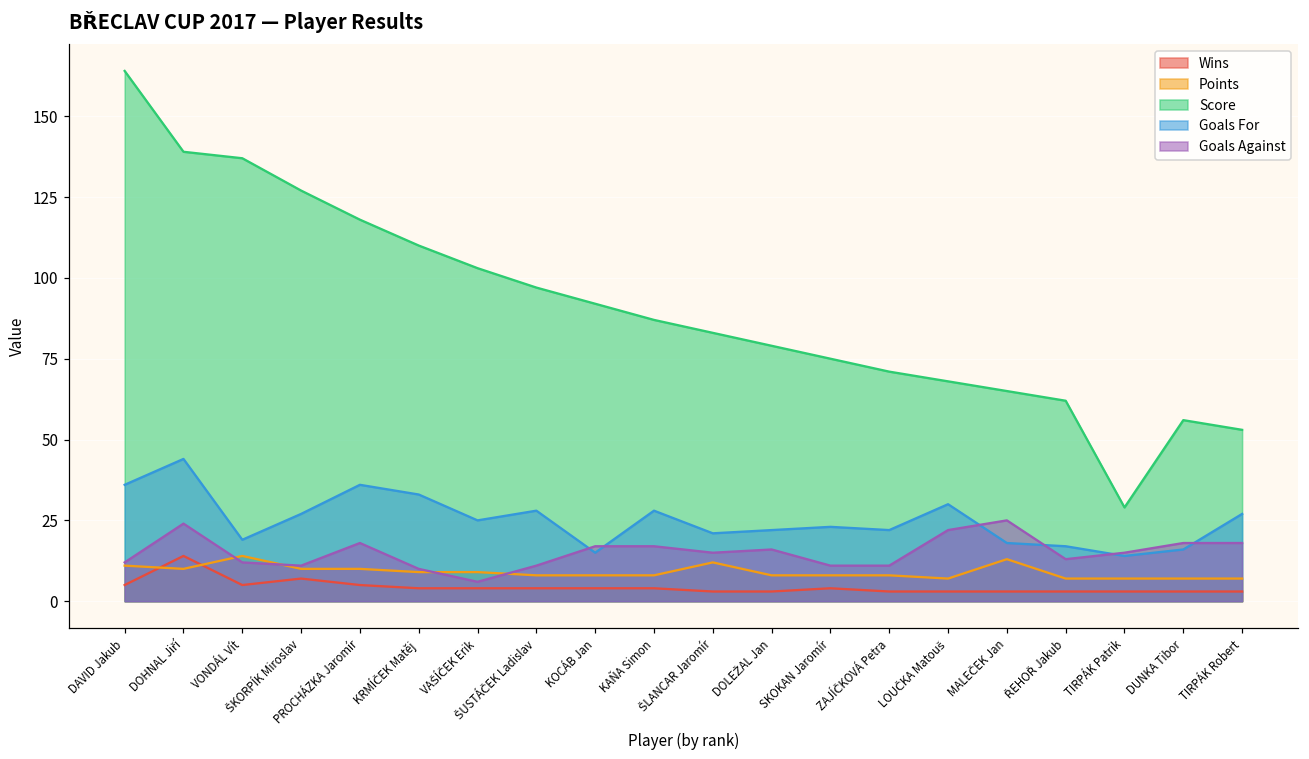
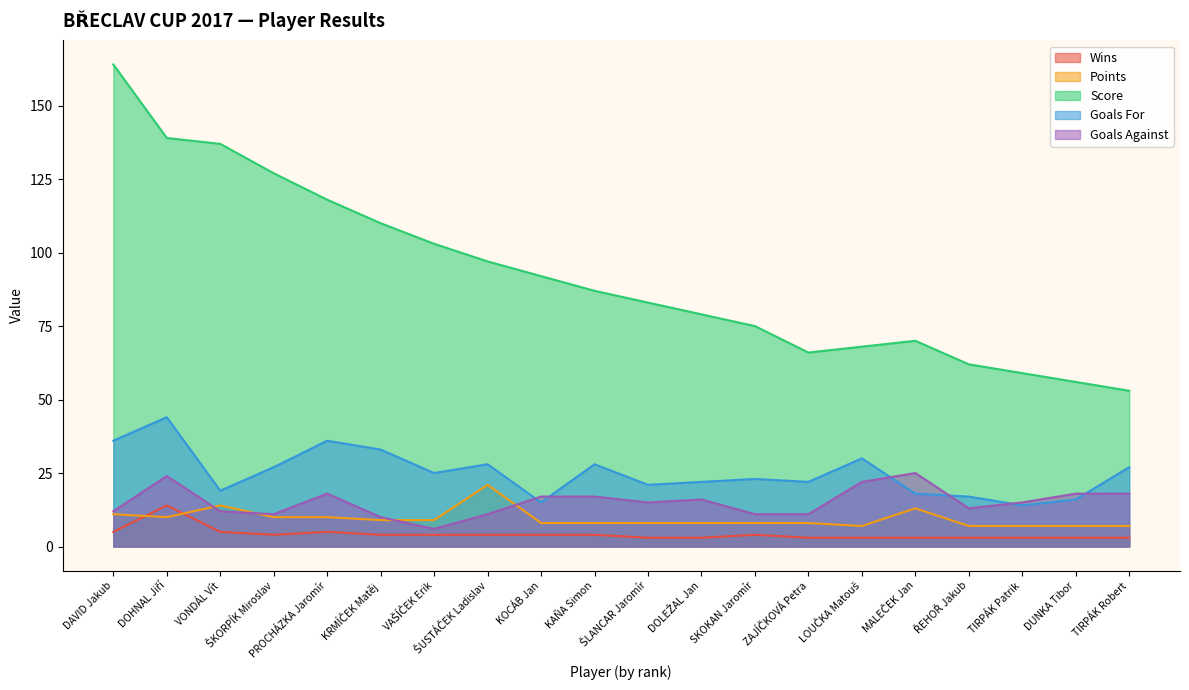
  {
    "Wins": {
      "DAVID Jakub": 5,
      "DOHNAL Jiří": 14,
      "VONDÁL Vít": 5,
-     "ŠKORPÍK Miroslav": 7,
+     "ŠKORPÍK Miroslav": 4,
      "PROCHÁZKA Jaromír": 5,
      "KRMÍČEK Matěj": 4,
      "VAŠÍČEK Erik": 4,
      "ŠUSTÁČEK Ladislav": 4,
      "KOCÁB Jan": 4,
      "KAŇA Simon": 4,
      "ŠLANCAR Jaromír": 3,
      "DOLEŽAL Jan": 3,
      "SKOKAN Jaromír": 4,
      "ZAJÍČKOVÁ Petra": 3,
      "LOUČKA Matouš": 3,
      "MALEČEK Jan": 3,
      "ŘEHOŘ Jakub": 3,
      "TIRPÁK Patrik": 3,
      "DUNKA Tibor": 3,
      "TIRPÁK Robert": 3
    },
    "Points": {
      "DAVID Jakub": 11,
      "DOHNAL Jiří": 10,
      "VONDÁL Vít": 14,
      "ŠKORPÍK Miroslav": 10,
      "PROCHÁZKA Jaromír": 10,
      "KRMÍČEK Matěj": 9,
      "VAŠÍČEK Erik": 9,
-     "ŠUSTÁČEK Ladislav": 8,
+     "ŠUSTÁČEK Ladislav": 21,
      "KOCÁB Jan": 8,
      "KAŇA Simon": 8,
-     "ŠLANCAR Jaromír": 12,
+     "ŠLANCAR Jaromír": 8,
      "DOLEŽAL Jan": 8,
      "SKOKAN Jaromír": 8,
      "ZAJÍČKOVÁ Petra": 8,
      "LOUČKA Matouš": 7,
      "MALEČEK Jan": 13,
      "ŘEHOŘ Jakub": 7,
      "TIRPÁK Patrik": 7,
      "DUNKA Tibor": 7,
      "TIRPÁK Robert": 7
    },
    "Score": {
      "DAVID Jakub": 164,
      "DOHNAL Jiří": 139,
      "VONDÁL Vít": 137,
      "ŠKORPÍK Miroslav": 127,
      "PROCHÁZKA Jaromír": 118,
      "KRMÍČEK Matěj": 110,
      "VAŠÍČEK Erik": 103,
      "ŠUSTÁČEK Ladislav": 97,
      "KOCÁB Jan": 92,
      "KAŇA Simon": 87,
      "ŠLANCAR Jaromír": 83,
      "DOLEŽAL Jan": 79,
      "SKOKAN Jaromír": 75,
-     "ZAJÍČKOVÁ Petra": 71,
+     "ZAJÍČKOVÁ Petra": 66,
      "LOUČKA Matouš": 68,
-     "MALEČEK Jan": 65,
+     "MALEČEK Jan": 70,
      "ŘEHOŘ Jakub": 62,
-     "TIRPÁK Patrik": 29,
+     "TIRPÁK Patrik": 59,
      "DUNKA Tibor": 56,
      "TIRPÁK Robert": 53
    },
    "Goals For": {
      "DAVID Jakub": 36,
      "DOHNAL Jiří": 44,
      "VONDÁL Vít": 19,
      "ŠKORPÍK Miroslav": 27,
      "PROCHÁZKA Jaromír": 36,
      "KRMÍČEK Matěj": 33,
      "VAŠÍČEK Erik": 25,
      "ŠUSTÁČEK Ladislav": 28,
      "KOCÁB Jan": 15,
      "KAŇA Simon": 28,
      "ŠLANCAR Jaromír": 21,
      "DOLEŽAL Jan": 22,
      "SKOKAN Jaromír": 23,
      "ZAJÍČKOVÁ Petra": 22,
      "LOUČKA Matouš": 30,
      "MALEČEK Jan": 18,
      "ŘEHOŘ Jakub": 17,
      "TIRPÁK Patrik": 14,
      "DUNKA Tibor": 16,
      "TIRPÁK Robert": 27
    },
    "Goals Against": {
      "DAVID Jakub": 12,
      "DOHNAL Jiří": 24,
      "VONDÁL Vít": 12,
      "ŠKORPÍK Miroslav": 11,
      "PROCHÁZKA Jaromír": 18,
      "KRMÍČEK Matěj": 10,
      "VAŠÍČEK Erik": 6,
      "ŠUSTÁČEK Ladislav": 11,
      "KOCÁB Jan": 17,
      "KAŇA Simon": 17,
      "ŠLANCAR Jaromír": 15,
      "DOLEŽAL Jan": 16,
      "SKOKAN Jaromír": 11,
      "ZAJÍČKOVÁ Petra": 11,
      "LOUČKA Matouš": 22,
      "MALEČEK Jan": 25,
      "ŘEHOŘ Jakub": 13,
      "TIRPÁK Patrik": 15,
      "DUNKA Tibor": 18,
      "TIRPÁK Robert": 18
    }
  }
